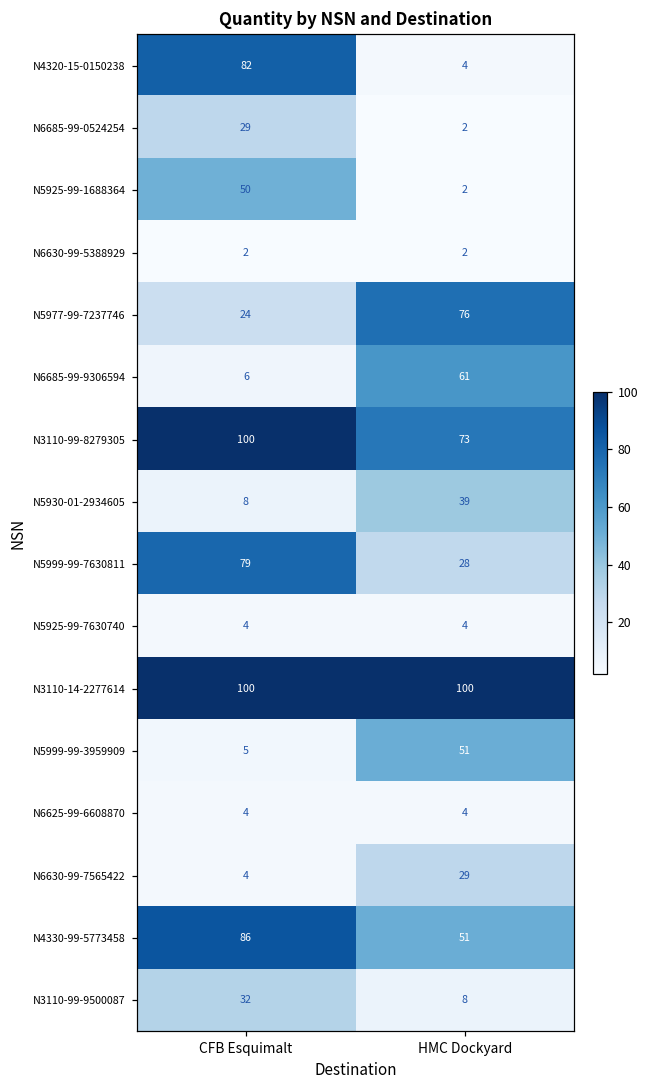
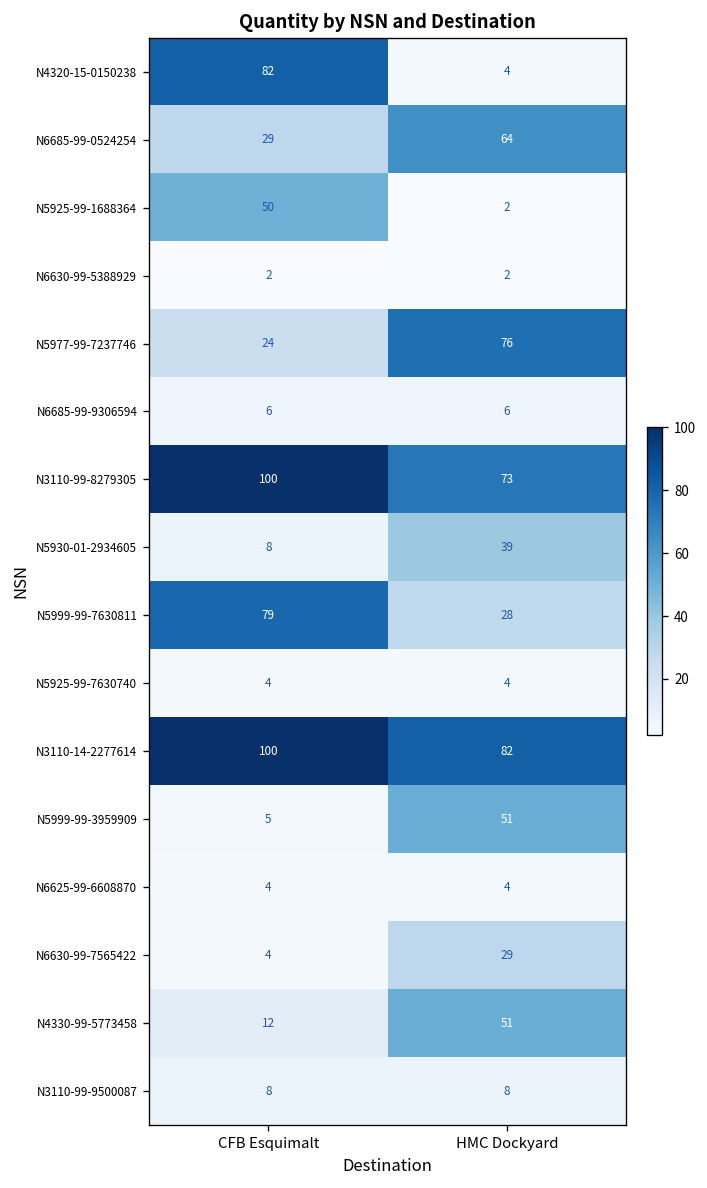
  {
    "N4320-15-0150238": {
      "CFB Esquimalt": 82,
      "HMC Dockyard": 4
    },
    "N6685-99-0524254": {
      "CFB Esquimalt": 29,
-     "HMC Dockyard": 2
+     "HMC Dockyard": 64
    },
    "N5925-99-1688364": {
      "CFB Esquimalt": 50,
      "HMC Dockyard": 2
    },
    "N6630-99-5388929": {
      "CFB Esquimalt": 2,
      "HMC Dockyard": 2
    },
    "N5977-99-7237746": {
      "CFB Esquimalt": 24,
      "HMC Dockyard": 76
    },
    "N6685-99-9306594": {
      "CFB Esquimalt": 6,
-     "HMC Dockyard": 61
+     "HMC Dockyard": 6
    },
    "N3110-99-8279305": {
      "CFB Esquimalt": 100,
      "HMC Dockyard": 73
    },
    "N5930-01-2934605": {
      "CFB Esquimalt": 8,
      "HMC Dockyard": 39
    },
    "N5999-99-7630811": {
      "CFB Esquimalt": 79,
      "HMC Dockyard": 28
    },
    "N5925-99-7630740": {
      "CFB Esquimalt": 4,
      "HMC Dockyard": 4
    },
    "N3110-14-2277614": {
      "CFB Esquimalt": 100,
-     "HMC Dockyard": 100
+     "HMC Dockyard": 82
    },
    "N5999-99-3959909": {
      "CFB Esquimalt": 5,
      "HMC Dockyard": 51
    },
    "N6625-99-6608870": {
      "CFB Esquimalt": 4,
      "HMC Dockyard": 4
    },
    "N6630-99-7565422": {
      "CFB Esquimalt": 4,
      "HMC Dockyard": 29
    },
    "N4330-99-5773458": {
-     "CFB Esquimalt": 86,
+     "CFB Esquimalt": 12,
      "HMC Dockyard": 51
    },
    "N3110-99-9500087": {
-     "CFB Esquimalt": 32,
+     "CFB Esquimalt": 8,
      "HMC Dockyard": 8
    }
  }
